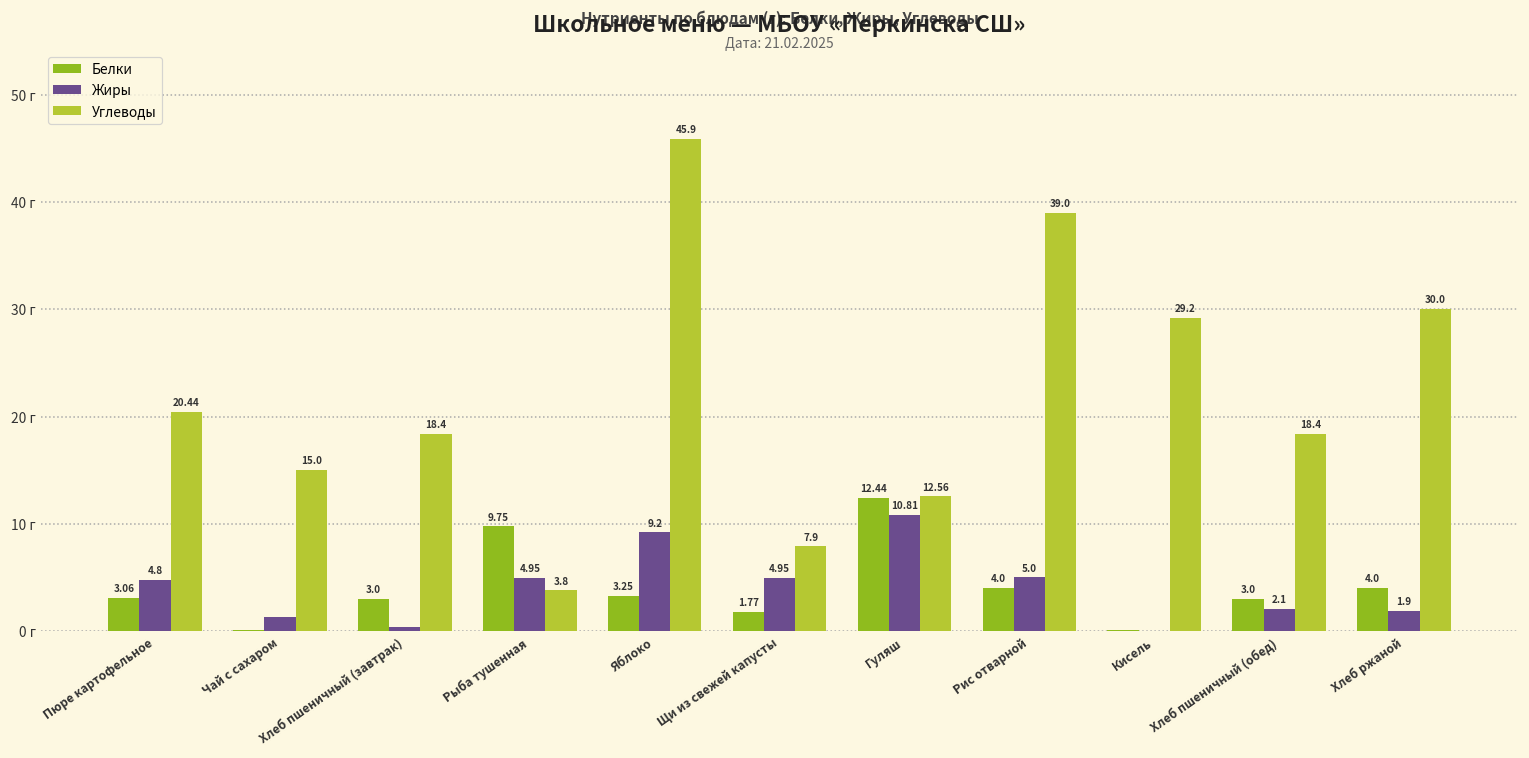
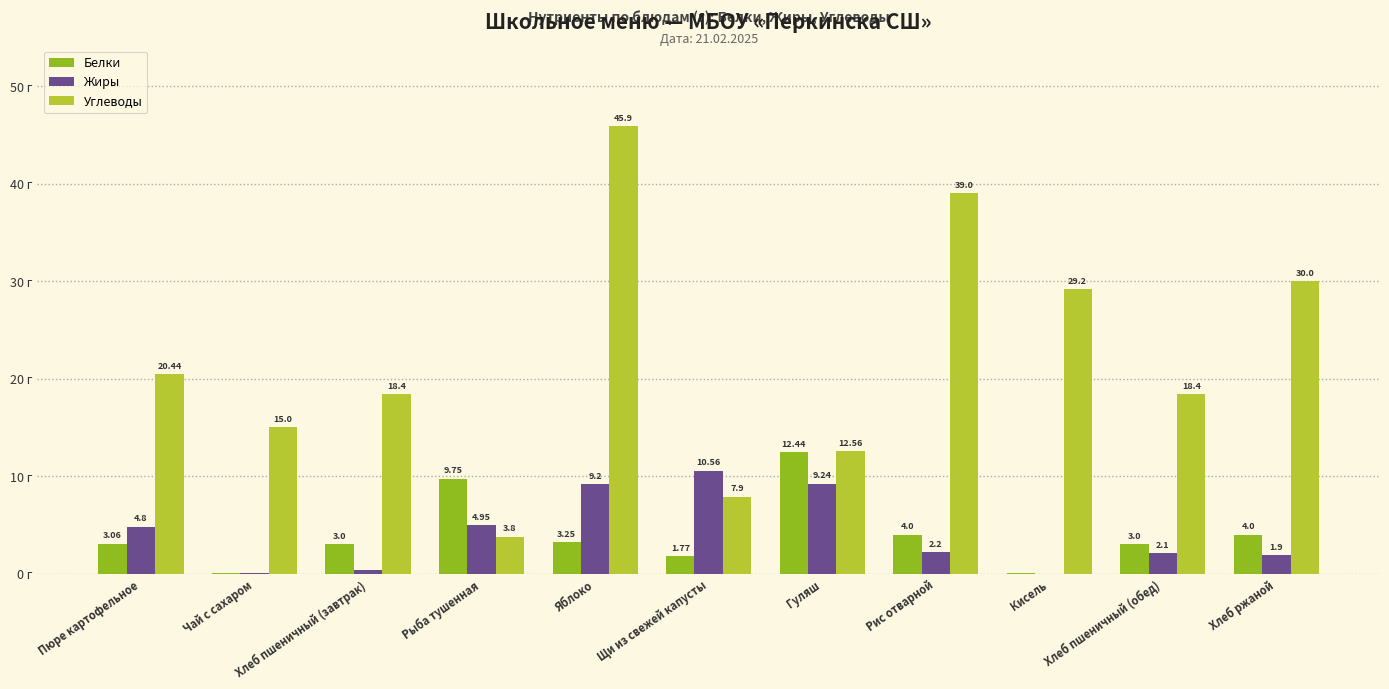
  {
    "Жиры": {
      "Пюре картофельное": "4.8",
-     "Чай с сахаром": "1 г",
+     "Чай с сахаром": "0 г",
      "Рыба тушенная": "4.95",
      "Яблоко": "9.2",
-     "Щи из свежей капусты": "4.95",
-     "Гуляш": "10.81",
-     "Рис отварной": "5.0",
+     "Щи из свежей капусты": "10.56",
+     "Гуляш": "9.24",
+     "Рис отварной": "2.2",
      "Хлеб пшеничный (обед)": "2.1",
      "Хлеб ржаной": "1.9"
    }
  }
